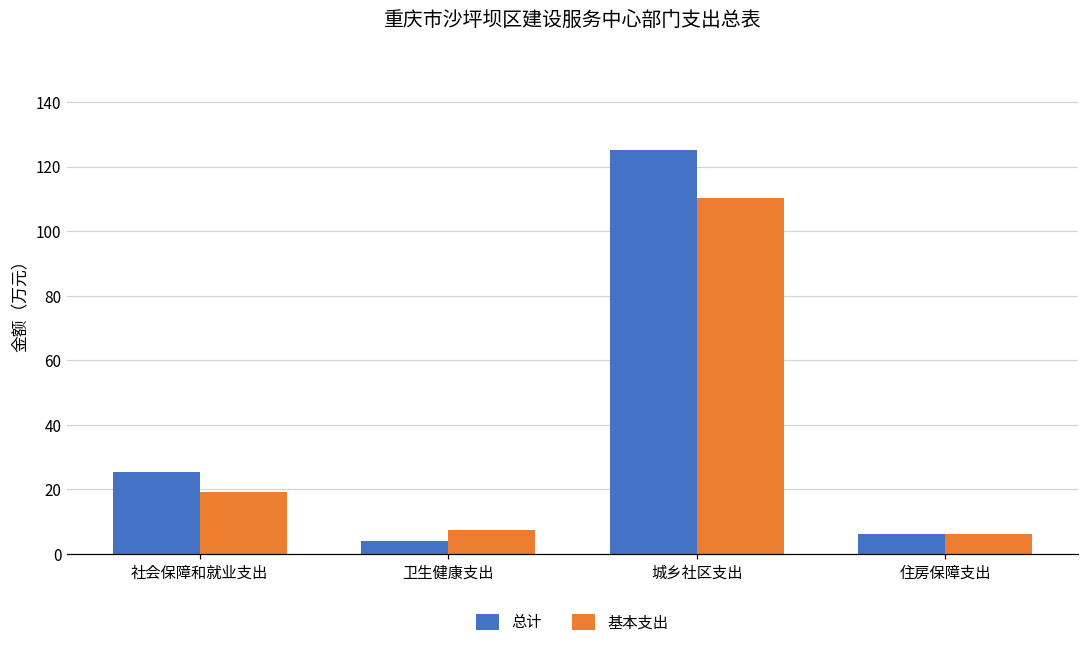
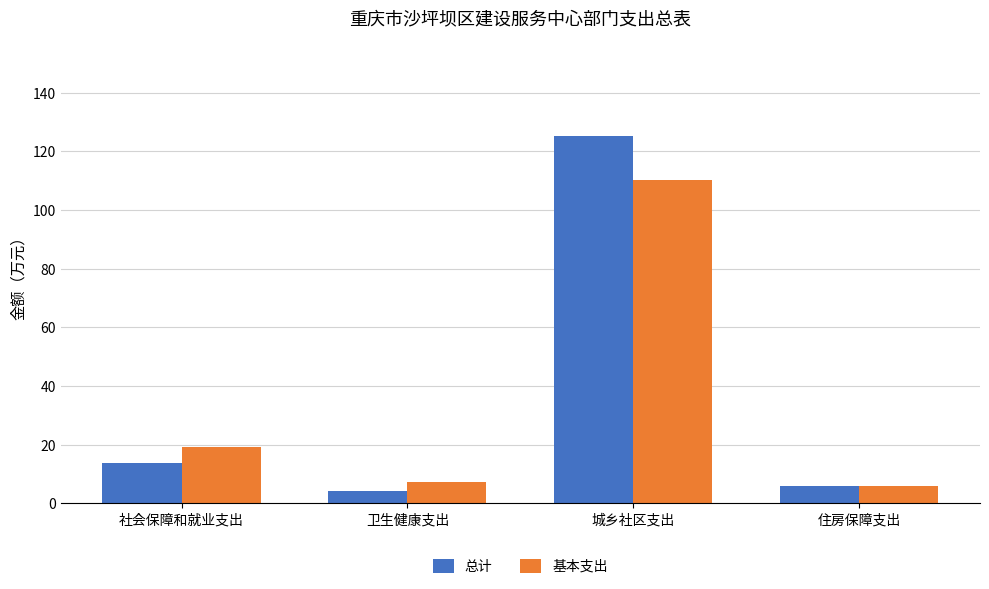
  {
    "总计": {
-     "社会保障和就业支出": 25,
+     "社会保障和就业支出": 14,
      "卫生健康支出": 4,
      "城乡社区支出": 125,
      "住房保障支出": 6
    },
    "基本支出": {
      "社会保障和就业支出": 19,
      "卫生健康支出": 7,
      "城乡社区支出": 110,
      "住房保障支出": 6
    }
  }
